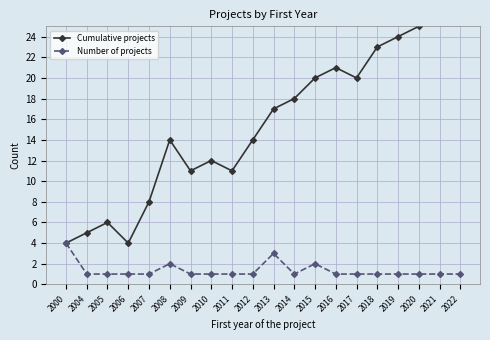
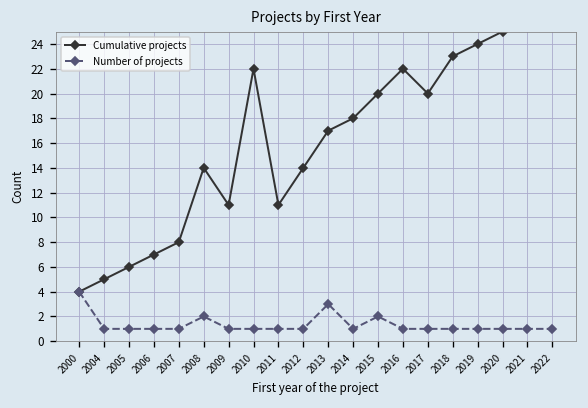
  {
    "Cumulative projects": {
      "2004": 5,
      "2005": 6,
-     "2006": 4,
+     "2006": 7,
      "2007": 8,
      "2008": 14,
      "2009": 11,
-     "2010": 12,
+     "2010": 22,
      "2011": 11,
      "2012": 14,
      "2013": 17,
      "2014": 18,
      "2015": 20,
-     "2016": 21,
+     "2016": 22,
      "2017": 20,
      "2018": 23,
      "2019": 24,
      "2020": 25
    },
    "Number of projects": {
      "2004": 1,
      "2005": 1,
      "2006": 1,
      "2007": 1,
      "2008": 2,
      "2009": 1,
      "2010": 1,
      "2011": 1,
      "2012": 1,
      "2013": 3,
      "2014": 1,
      "2015": 2,
      "2016": 1,
      "2017": 1,
      "2018": 1,
      "2019": 1,
      "2020": 1,
      "2021": 1,
      "2022": 1
    }
  }
